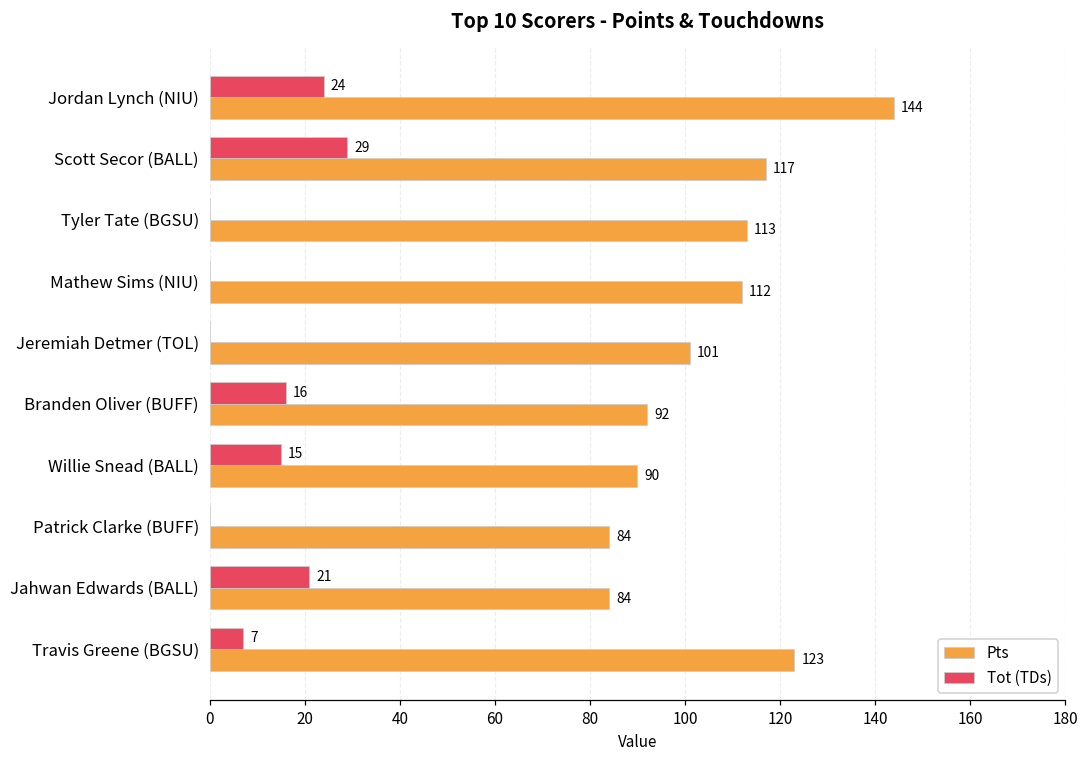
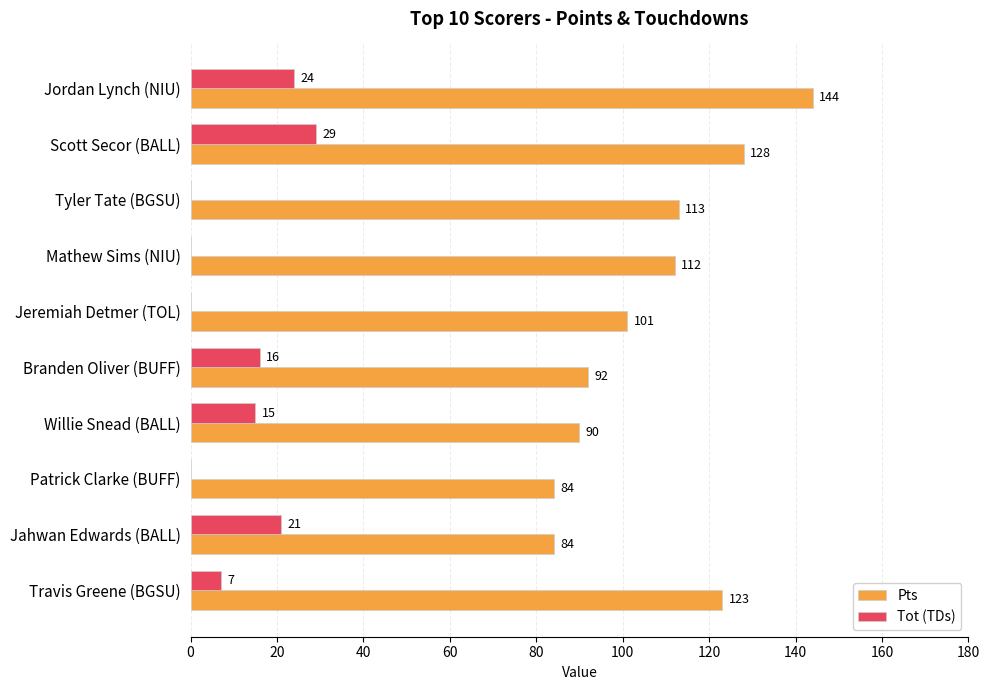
  {
    "Pts": {
      "Jordan Lynch (NIU)": 144,
-     "Scott Secor (BALL)": 117,
+     "Scott Secor (BALL)": 128,
      "Tyler Tate (BGSU)": 113,
      "Mathew Sims (NIU)": 112,
      "Jeremiah Detmer (TOL)": 101,
      "Branden Oliver (BUFF)": 92,
      "Willie Snead (BALL)": 90,
      "Patrick Clarke (BUFF)": 84,
      "Jahwan Edwards (BALL)": 84,
      "Travis Greene (BGSU)": 123
    },
    "Tot (TDs)": {
      "Jordan Lynch (NIU)": 24,
      "Scott Secor (BALL)": 29,
      "Branden Oliver (BUFF)": 16,
      "Willie Snead (BALL)": 15,
      "Jahwan Edwards (BALL)": 21,
      "Travis Greene (BGSU)": 7
    }
  }
